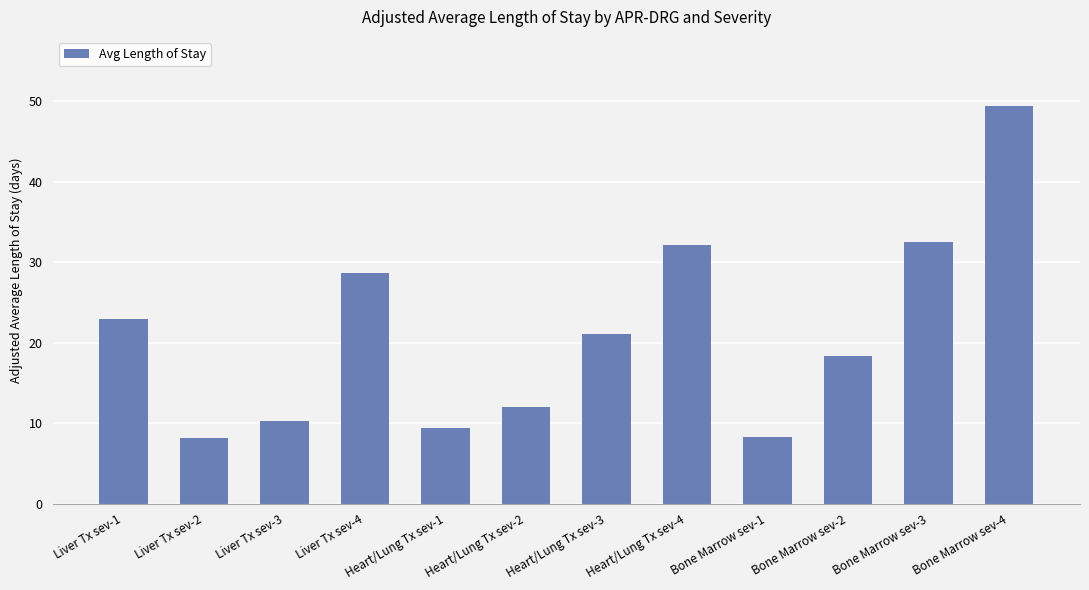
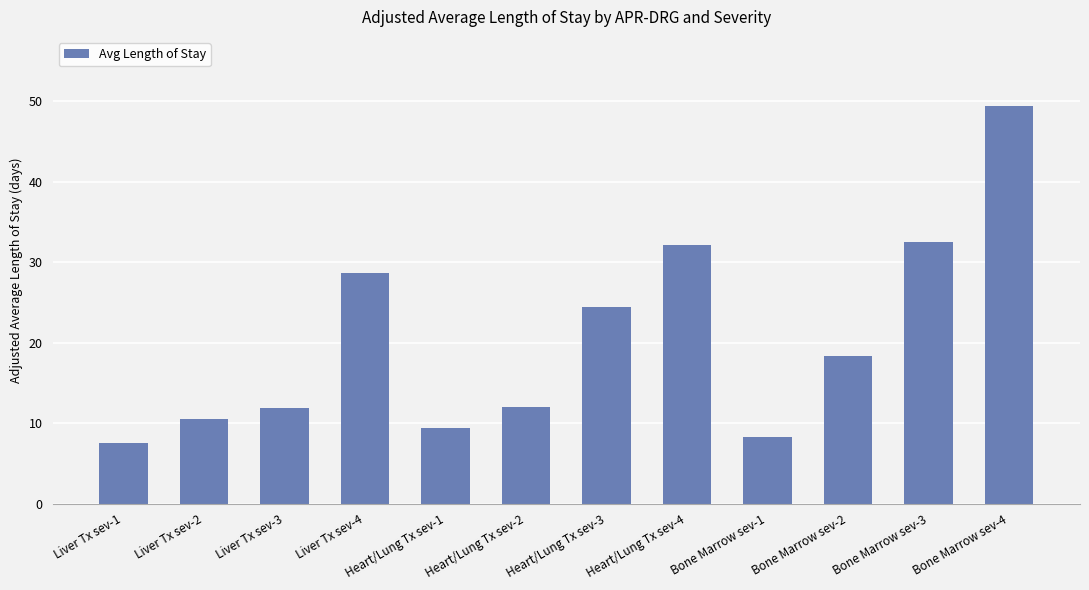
  {
-   "Liver Tx sev-1": 23,
-   "Liver Tx sev-2": 8,
-   "Liver Tx sev-3": 10,
+   "Liver Tx sev-1": 8,
+   "Liver Tx sev-2": 10,
+   "Liver Tx sev-3": 12,
    "Liver Tx sev-4": 29,
    "Heart/Lung Tx sev-1": 9,
    "Heart/Lung Tx sev-2": 12,
-   "Heart/Lung Tx sev-3": 21,
+   "Heart/Lung Tx sev-3": 24,
    "Heart/Lung Tx sev-4": 32,
    "Bone Marrow sev-1": 8,
    "Bone Marrow sev-2": 18,
    "Bone Marrow sev-3": 32,
    "Bone Marrow sev-4": 49
  }
